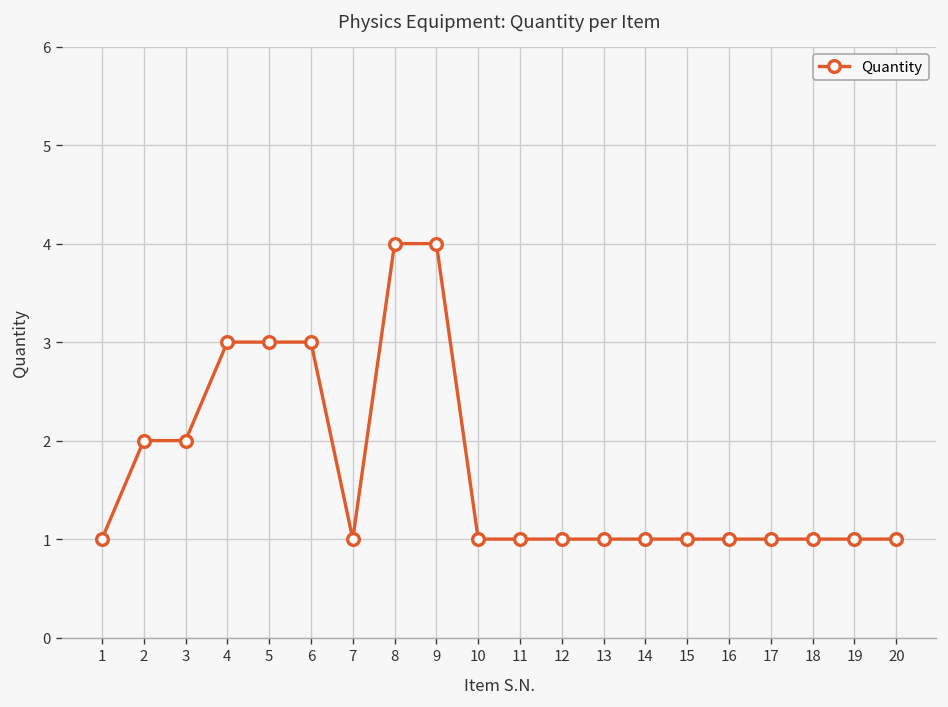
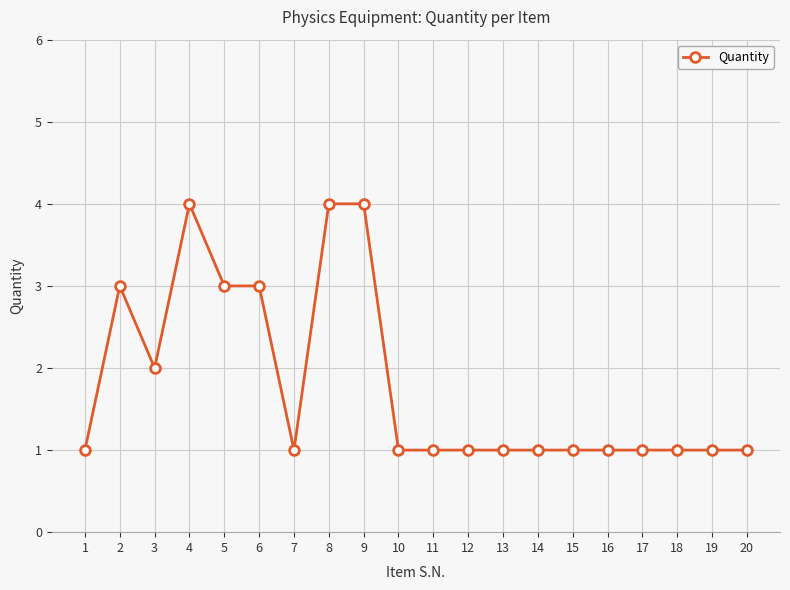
  {
    "1": 1,
-   "2": 2,
+   "2": 3,
    "3": 2,
-   "4": 3,
+   "4": 4,
    "5": 3,
    "6": 3,
    "7": 1,
    "8": 4,
    "9": 4,
    "10": 1,
    "11": 1,
    "12": 1,
    "13": 1,
    "14": 1,
    "15": 1,
    "16": 1,
    "17": 1,
    "18": 1,
    "19": 1,
    "20": 1
  }
